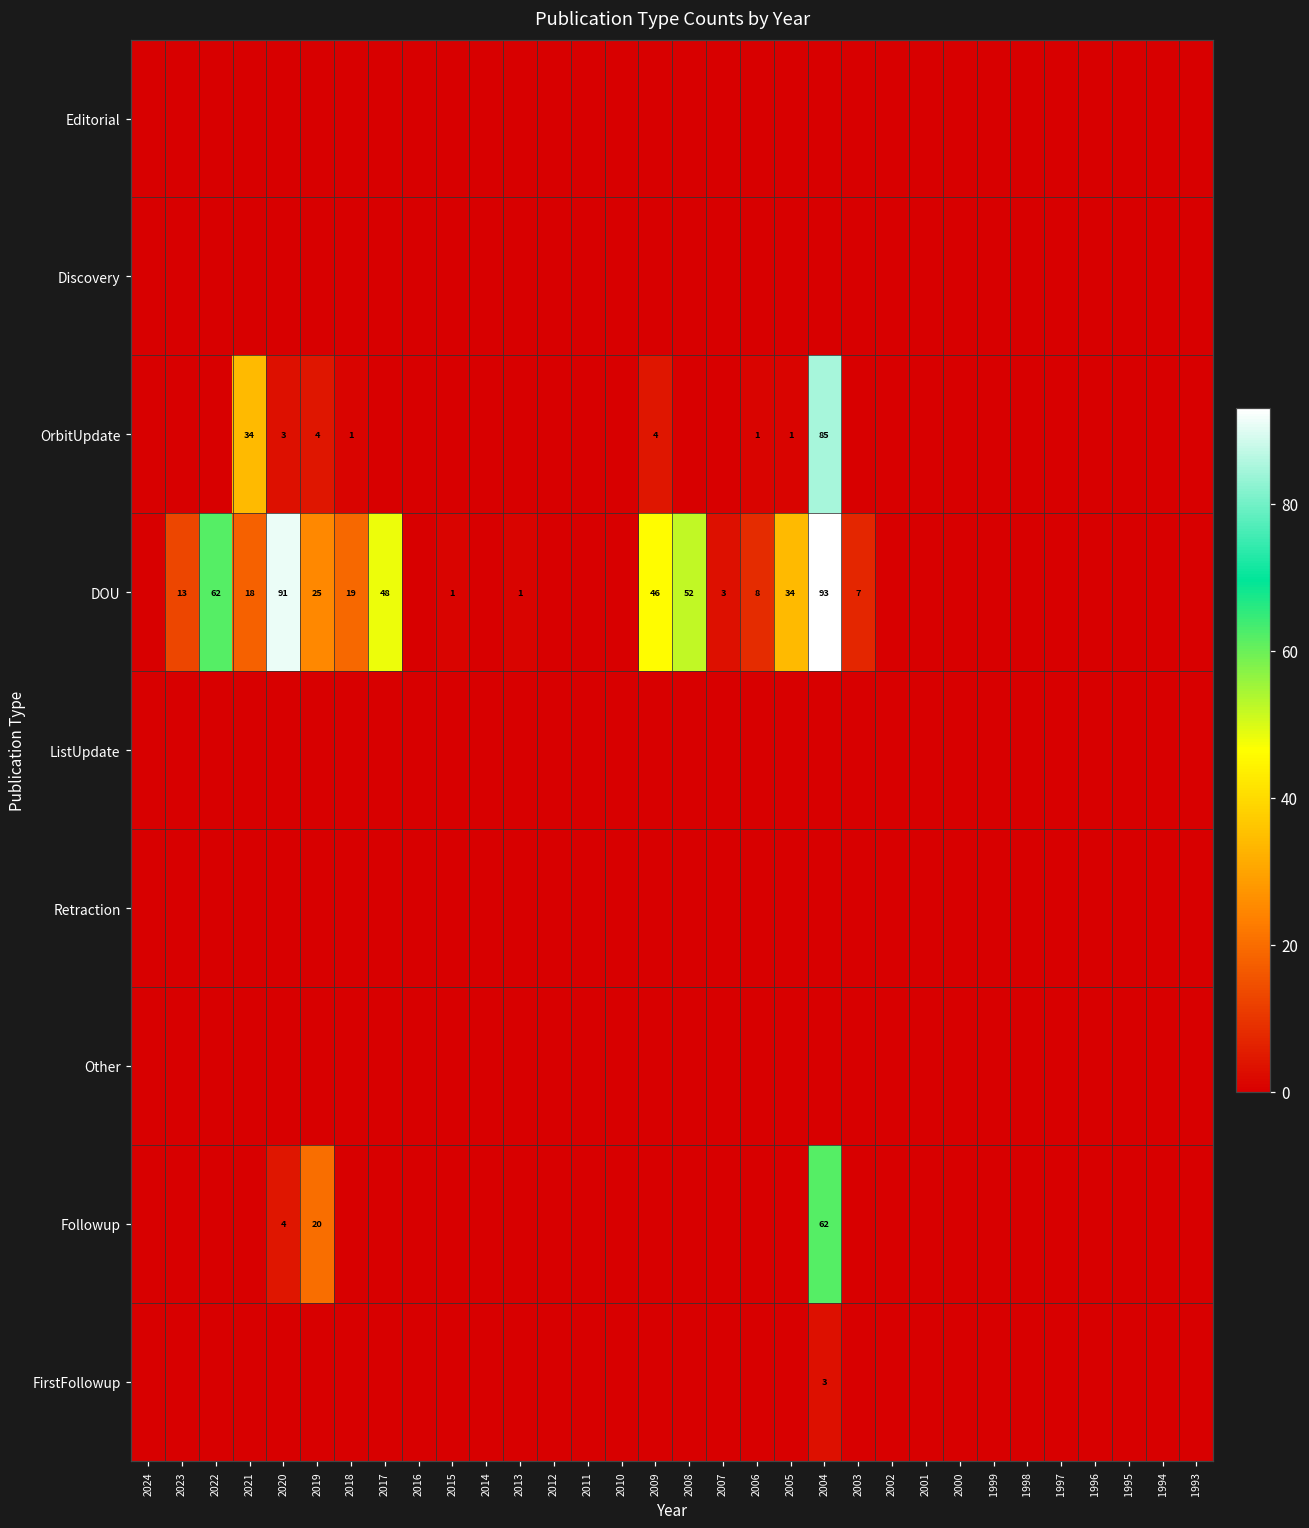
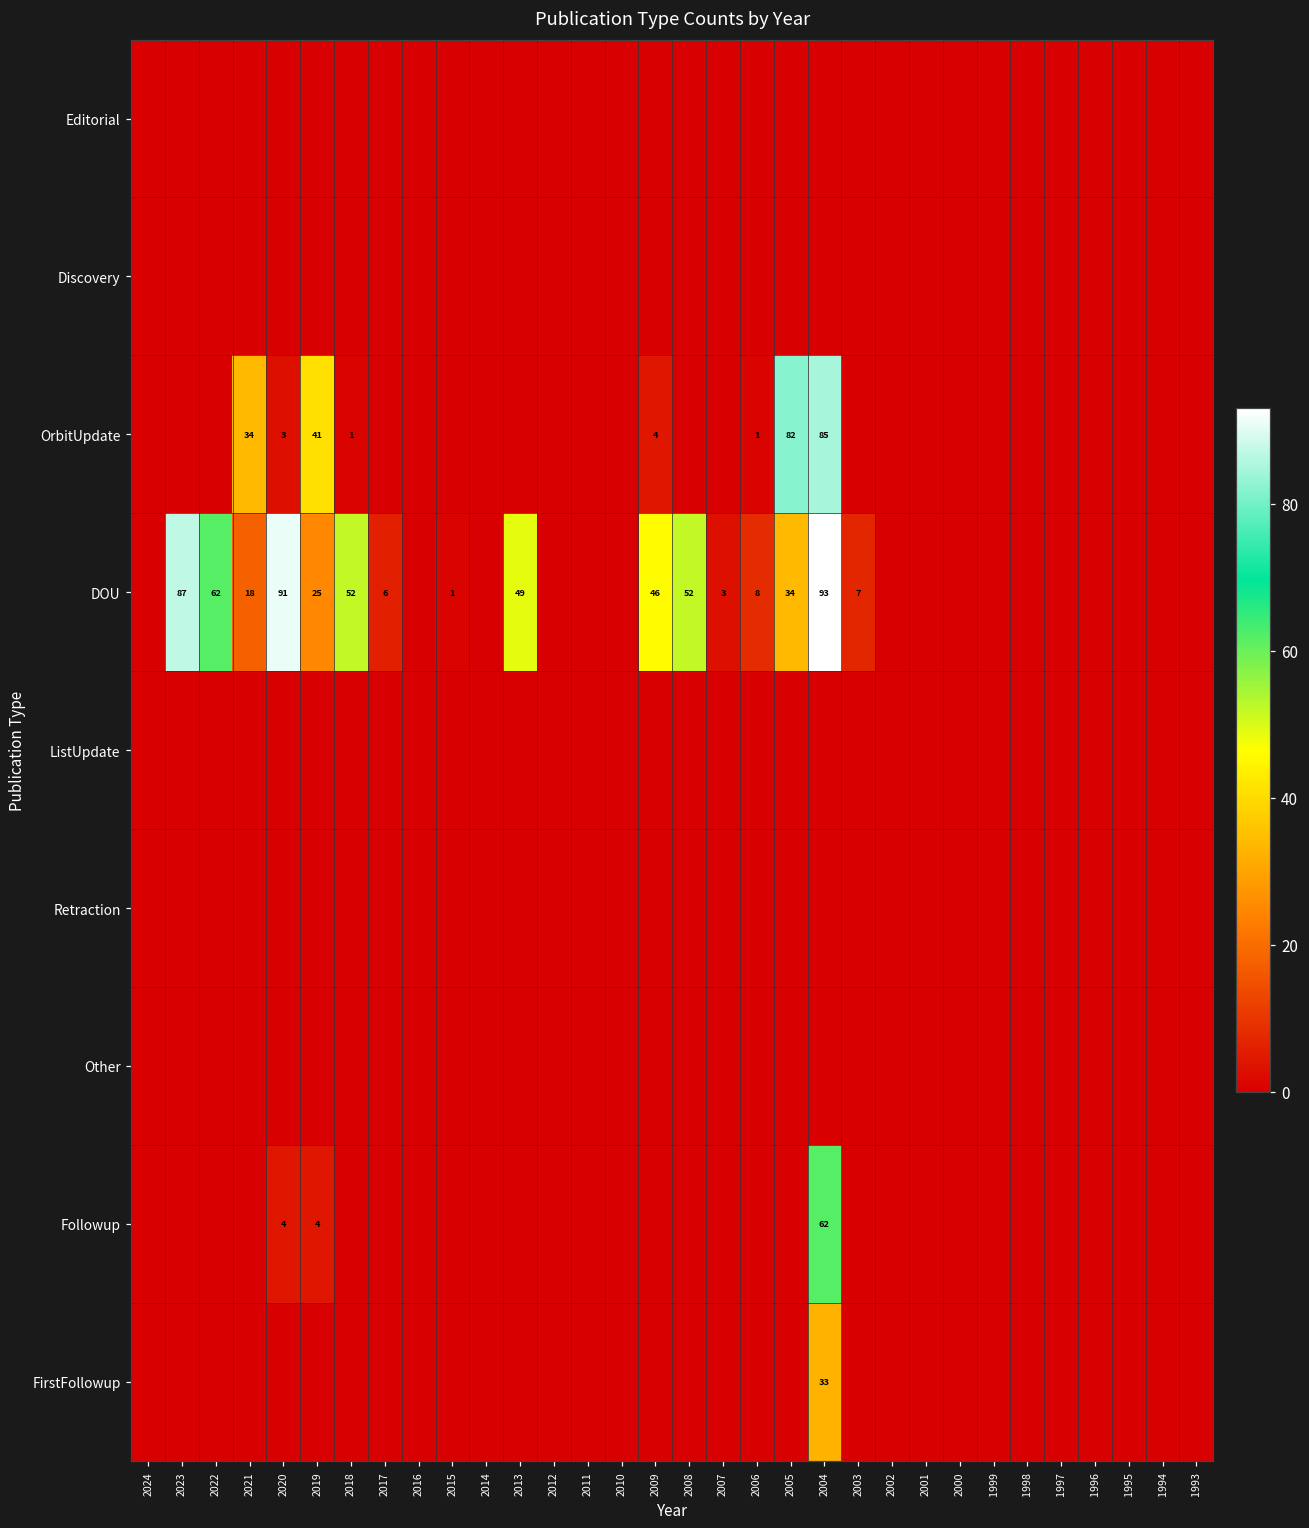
  {
    "OrbitUpdate": {
      "2021": 34,
      "2020": 3,
-     "2019": 4,
+     "2019": 41,
      "2018": 1,
      "2009": 4,
      "2006": 1,
-     "2005": 1,
+     "2005": 82,
      "2004": 85
    },
    "DOU": {
-     "2023": 13,
+     "2023": 87,
      "2022": 62,
      "2021": 18,
      "2020": 91,
      "2019": 25,
-     "2018": 19,
-     "2017": 48,
+     "2018": 52,
+     "2017": 6,
      "2015": 1,
-     "2013": 1,
+     "2013": 49,
      "2009": 46,
      "2008": 52,
      "2007": 3,
      "2006": 8,
      "2005": 34,
      "2004": 93,
      "2003": 7
    },
    "Followup": {
      "2020": 4,
-     "2019": 20,
+     "2019": 4,
      "2004": 62
    },
    "FirstFollowup": {
-     "2004": 3
+     "2004": 33
    }
  }
